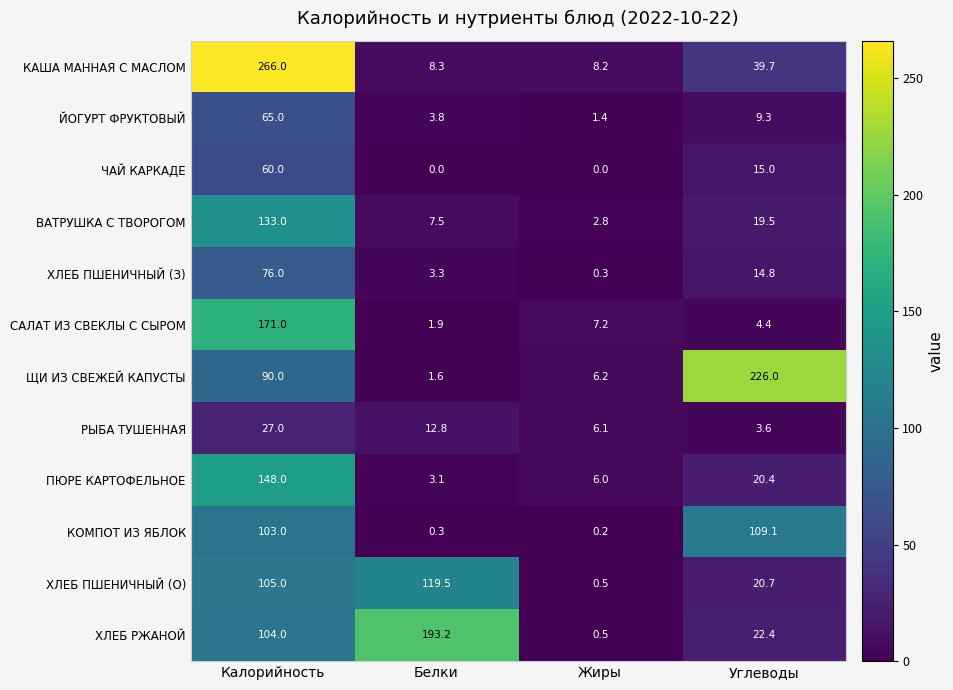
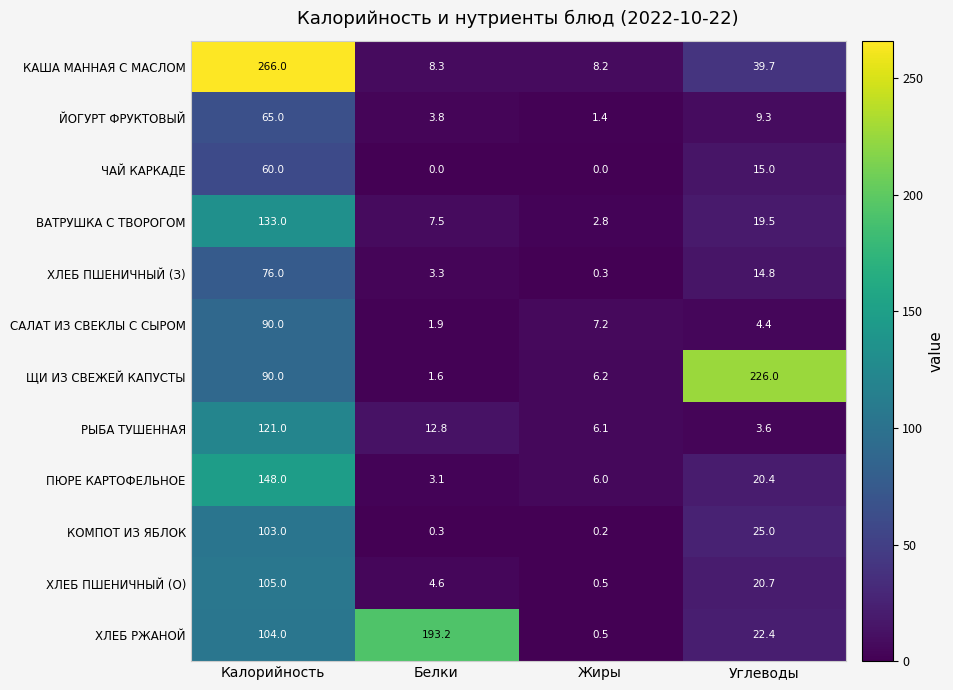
  {
    "КАША МАННАЯ С МАСЛОМ": {
      "Калорийность": 266.0,
      "Белки": 8.3,
      "Жиры": 8.2,
      "Углеводы": 39.7
    },
    "ЙОГУРТ ФРУКТОВЫЙ": {
      "Калорийность": 65.0,
      "Белки": 3.8,
      "Жиры": 1.4,
      "Углеводы": 9.3
    },
    "ЧАЙ КАРКАДЕ": {
      "Калорийность": 60.0,
      "Белки": 0.0,
      "Жиры": 0.0,
      "Углеводы": 15.0
    },
    "ВАТРУШКА С ТВОРОГОМ": {
      "Калорийность": 133.0,
      "Белки": 7.5,
      "Жиры": 2.8,
      "Углеводы": 19.5
    },
    "ХЛЕБ ПШЕНИЧНЫЙ (З)": {
      "Калорийность": 76.0,
      "Белки": 3.3,
      "Жиры": 0.3,
      "Углеводы": 14.8
    },
    "САЛАТ ИЗ СВЕКЛЫ С СЫРОМ": {
-     "Калорийность": 171.0,
+     "Калорийность": 90.0,
      "Белки": 1.9,
      "Жиры": 7.2,
      "Углеводы": 4.4
    },
    "ЩИ ИЗ СВЕЖЕЙ КАПУСТЫ": {
      "Калорийность": 90.0,
      "Белки": 1.6,
      "Жиры": 6.2,
      "Углеводы": 226.0
    },
    "РЫБА ТУШЕННАЯ": {
-     "Калорийность": 27.0,
+     "Калорийность": 121.0,
      "Белки": 12.8,
      "Жиры": 6.1,
      "Углеводы": 3.6
    },
    "ПЮРЕ КАРТОФЕЛЬНОЕ": {
      "Калорийность": 148.0,
      "Белки": 3.1,
      "Жиры": 6.0,
      "Углеводы": 20.4
    },
    "КОМПОТ ИЗ ЯБЛОК": {
      "Калорийность": 103.0,
      "Белки": 0.3,
      "Жиры": 0.2,
-     "Углеводы": 109.1
+     "Углеводы": 25.0
    },
    "ХЛЕБ ПШЕНИЧНЫЙ (О)": {
      "Калорийность": 105.0,
-     "Белки": 119.5,
+     "Белки": 4.6,
      "Жиры": 0.5,
      "Углеводы": 20.7
    },
    "ХЛЕБ РЖАНОЙ": {
      "Калорийность": 104.0,
      "Белки": 193.2,
      "Жиры": 0.5,
      "Углеводы": 22.4
    }
  }
